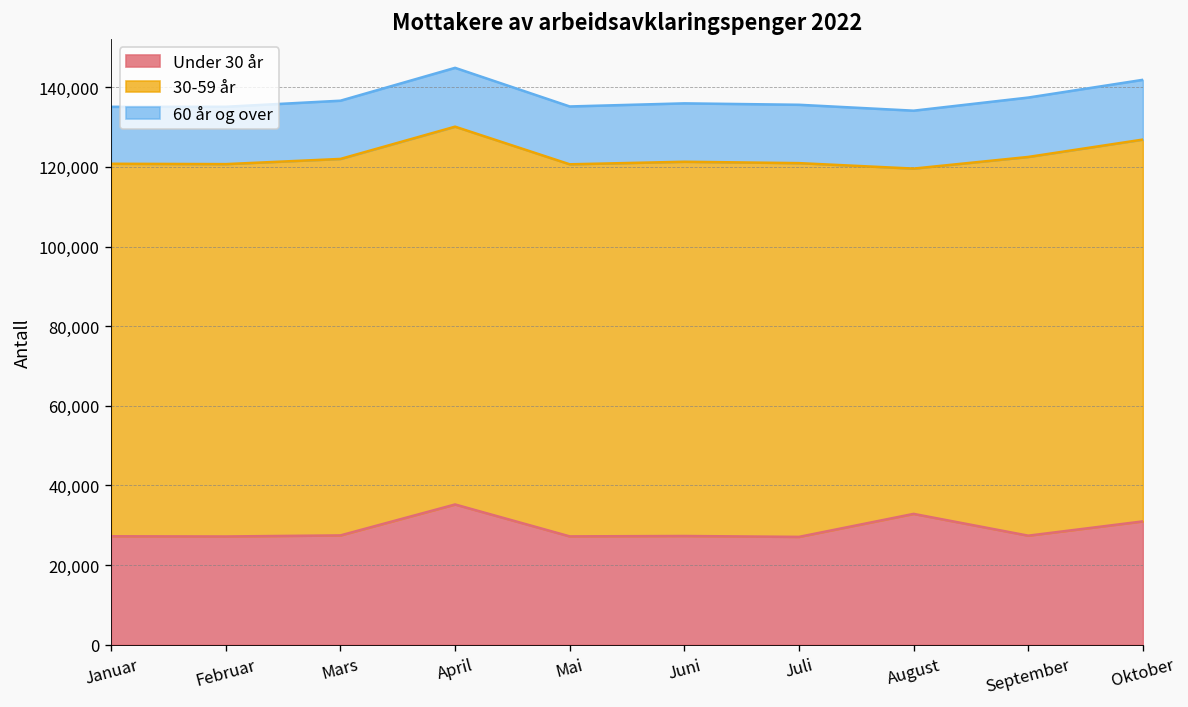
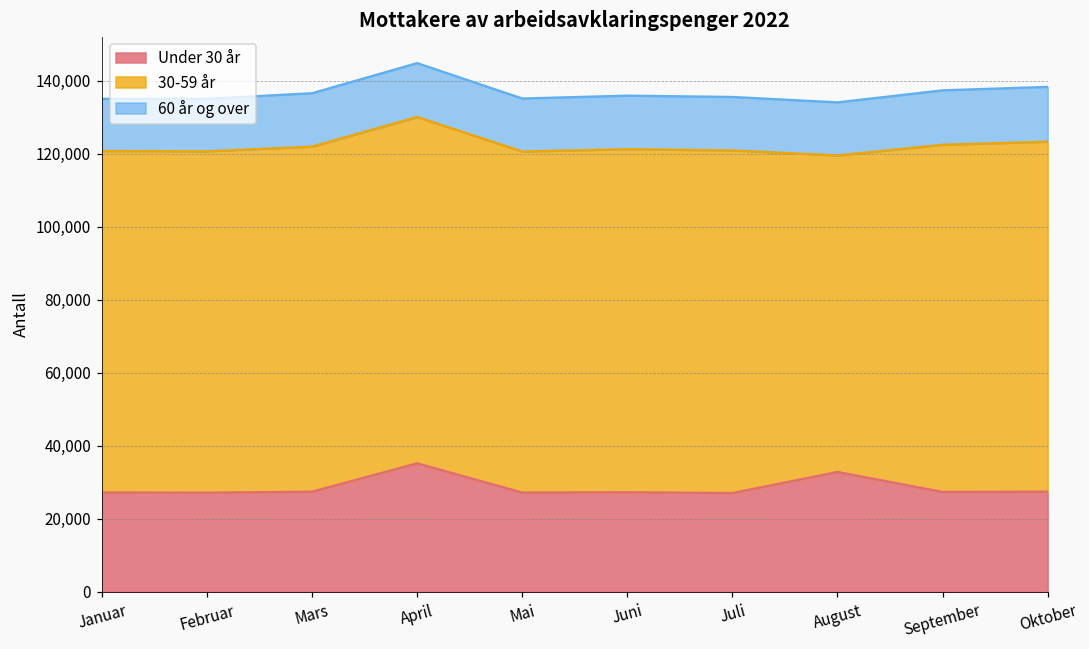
  {
    "Under 30 år": {
      "Januar": "27,000",
      "Februar": "27,000",
      "Mars": "27,000",
      "April": "35,000",
      "Mai": "27,000",
      "Juni": "27,000",
      "Juli": "27,000",
      "August": "33,000",
      "September": "27,000",
-     "Oktober": "31,000"
+     "Oktober": "27,000"
    },
    "30-59 år": {
      "Januar": "94,000",
      "Februar": "94,000",
      "Mars": "95,000",
      "April": "95,000",
      "Mai": "93,000",
      "Juni": "94,000",
      "Juli": "94,000",
      "August": "87,000",
      "September": "95,000",
      "Oktober": "96,000"
    },
    "60 år og over": {
      "Januar": "14,000",
      "Mars": "15,000",
      "April": "15,000",
      "Mai": "15,000",
      "Juni": "15,000",
      "Juli": "15,000",
      "August": "15,000",
      "September": "15,000",
      "Oktober": "15,000"
    }
  }
